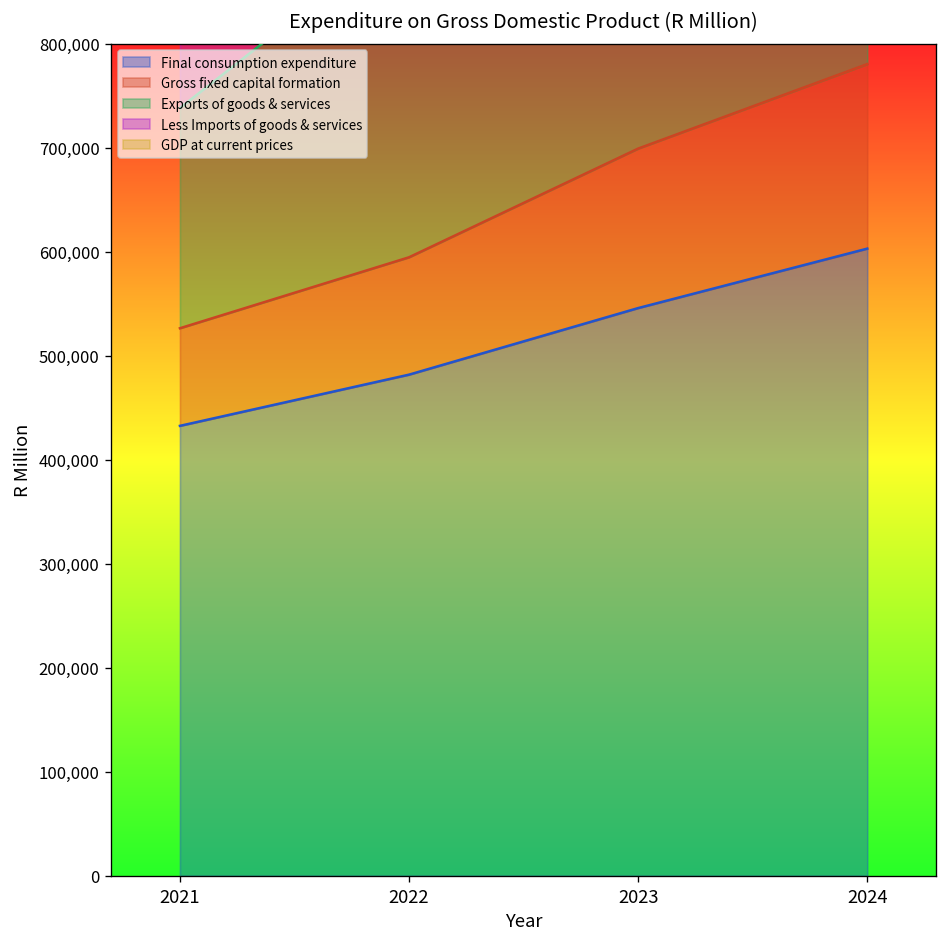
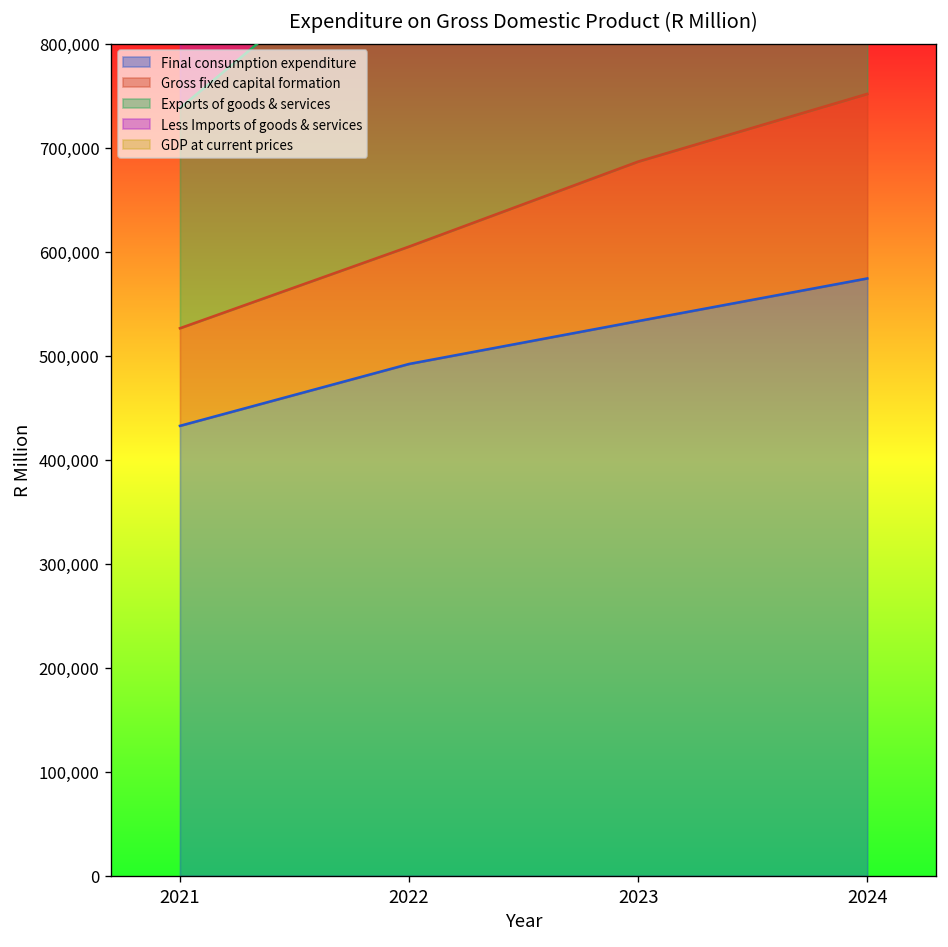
  {
    "Final consumption expenditure": {
      "2021": "430,000",
-     "2022": "480,000",
-     "2023": "550,000",
-     "2024": "600,000"
+     "2022": "490,000",
+     "2023": "530,000",
+     "2024": "570,000"
    },
    "Gross fixed capital formation": {
      "2021": "90,000",
      "2022": "110,000",
      "2023": "150,000",
      "2024": "180,000"
    }
  }
